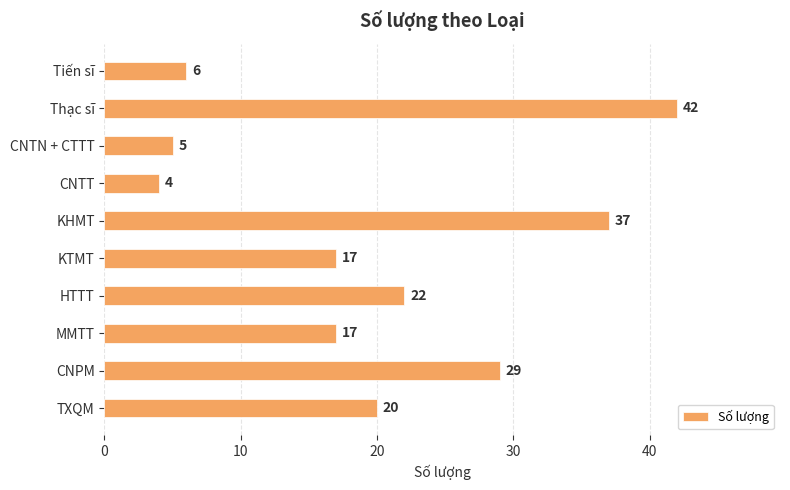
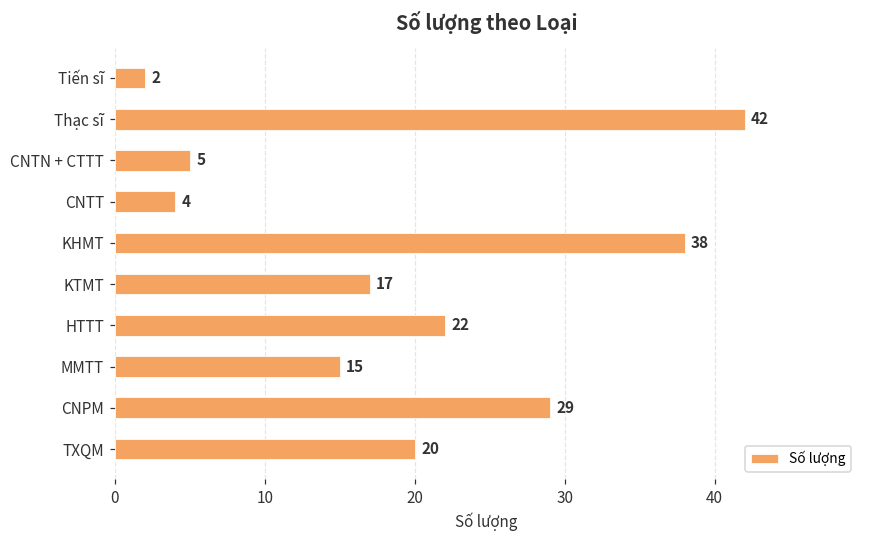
  {
-   "Tiến sĩ": 6,
+   "Tiến sĩ": 2,
    "Thạc sĩ": 42,
    "CNTN + CTTT": 5,
    "CNTT": 4,
-   "KHMT": 37,
+   "KHMT": 38,
    "KTMT": 17,
    "HTTT": 22,
-   "MMTT": 17,
+   "MMTT": 15,
    "CNPM": 29,
    "TXQM": 20
  }
